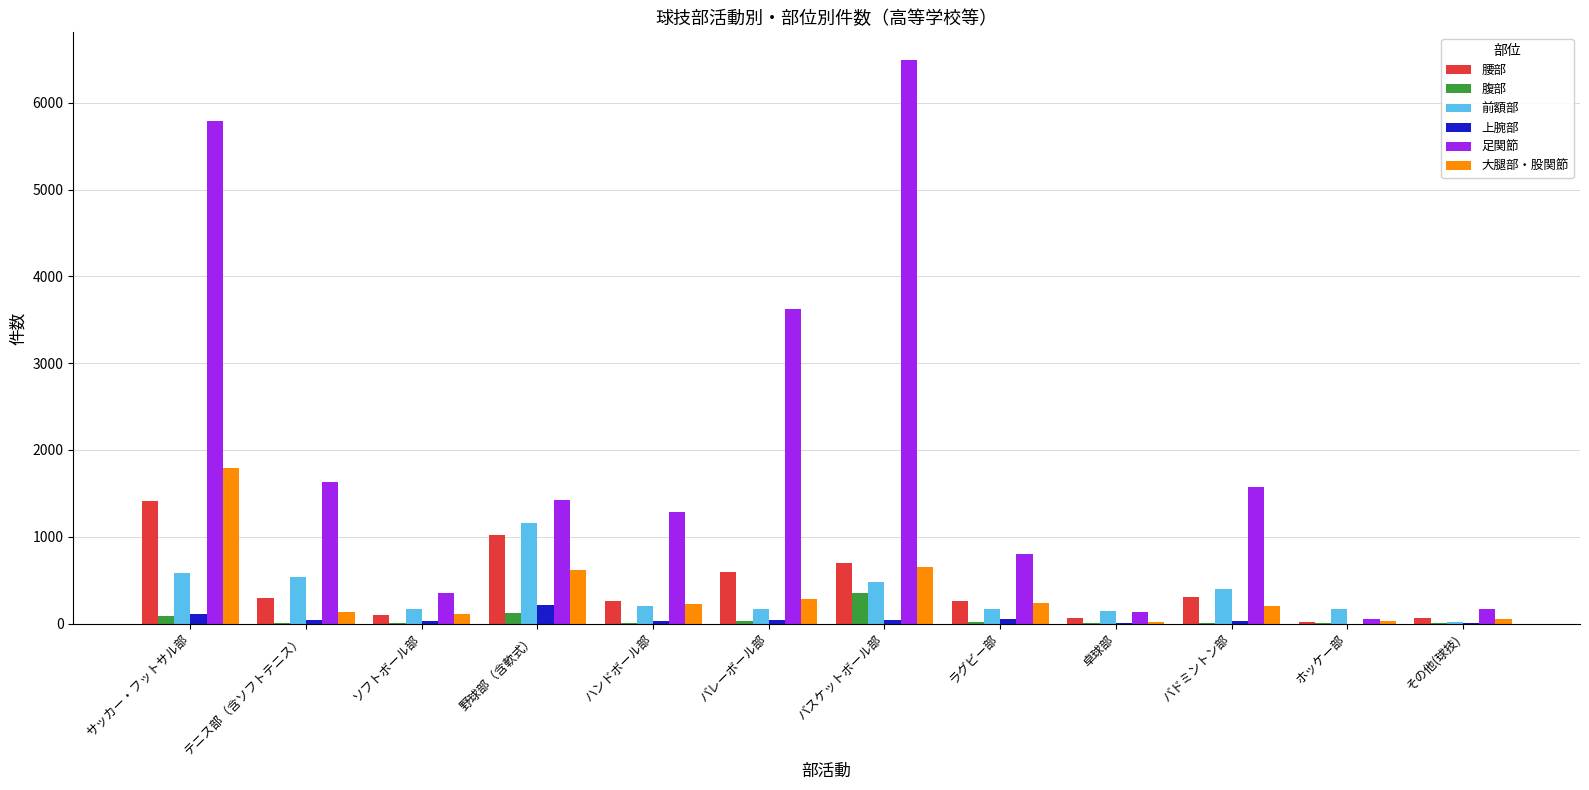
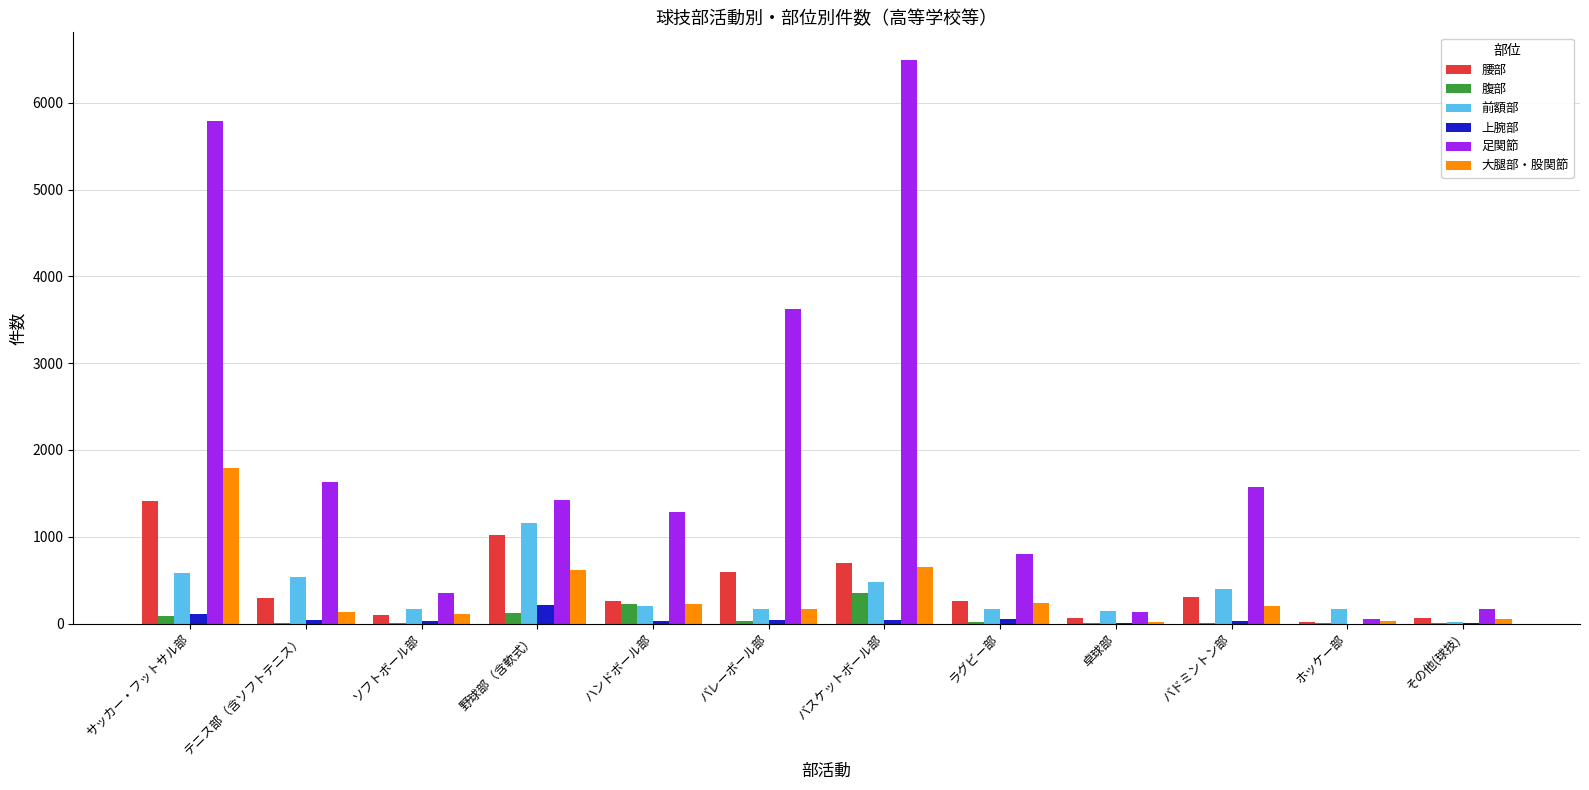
  {
    "腰部": {
      "サッカー・フットサル部": 1400,
      "テニス部（含ソフトテニス）": 300,
      "ソフトボール部": 100,
      "野球部（含軟式）": 1000,
      "ハンドボール部": 300,
      "バレーボール部": 600,
      "バスケットボール部": 700,
      "ラグビー部": 300,
      "卓球部": 100,
      "バドミントン部": 300,
      "その他(球技)": 100
    },
    "腹部": {
      "サッカー・フットサル部": 100,
      "野球部（含軟式）": 100,
-     "ハンドボール部": 0,
+     "ハンドボール部": 200,
      "バレーボール部": 0,
      "バスケットボール部": 300
    },
    "前額部": {
      "サッカー・フットサル部": 600,
      "テニス部（含ソフトテニス）": 500,
      "ソフトボール部": 200,
      "野球部（含軟式）": 1200,
      "ハンドボール部": 200,
      "バレーボール部": 200,
      "バスケットボール部": 500,
      "ラグビー部": 200,
      "卓球部": 100,
      "バドミントン部": 400,
      "ホッケー部": 200
    },
    "上腕部": {
      "サッカー・フットサル部": 100,
      "テニス部（含ソフトテニス）": 0,
      "ソフトボール部": 0,
      "野球部（含軟式）": 200,
      "ハンドボール部": 0,
      "バレーボール部": 0,
      "バスケットボール部": 0,
      "ラグビー部": 100,
      "バドミントン部": 0,
      "ホッケー部": 0
    },
    "足関節": {
      "サッカー・フットサル部": 5800,
      "テニス部（含ソフトテニス）": 1600,
      "ソフトボール部": 400,
      "野球部（含軟式）": 1400,
      "ハンドボール部": 1300,
      "バレーボール部": 3600,
      "バスケットボール部": 6500,
      "ラグビー部": 800,
      "卓球部": 100,
      "バドミントン部": 1600,
      "ホッケー部": 100,
      "その他(球技)": 200
    },
    "大腿部・股関節": {
      "サッカー・フットサル部": 1800,
      "テニス部（含ソフトテニス）": 100,
      "ソフトボール部": 100,
      "野球部（含軟式）": 600,
      "ハンドボール部": 200,
-     "バレーボール部": 300,
+     "バレーボール部": 200,
      "バスケットボール部": 700,
      "ラグビー部": 200,
      "バドミントン部": 200,
      "その他(球技)": 100
    }
  }
